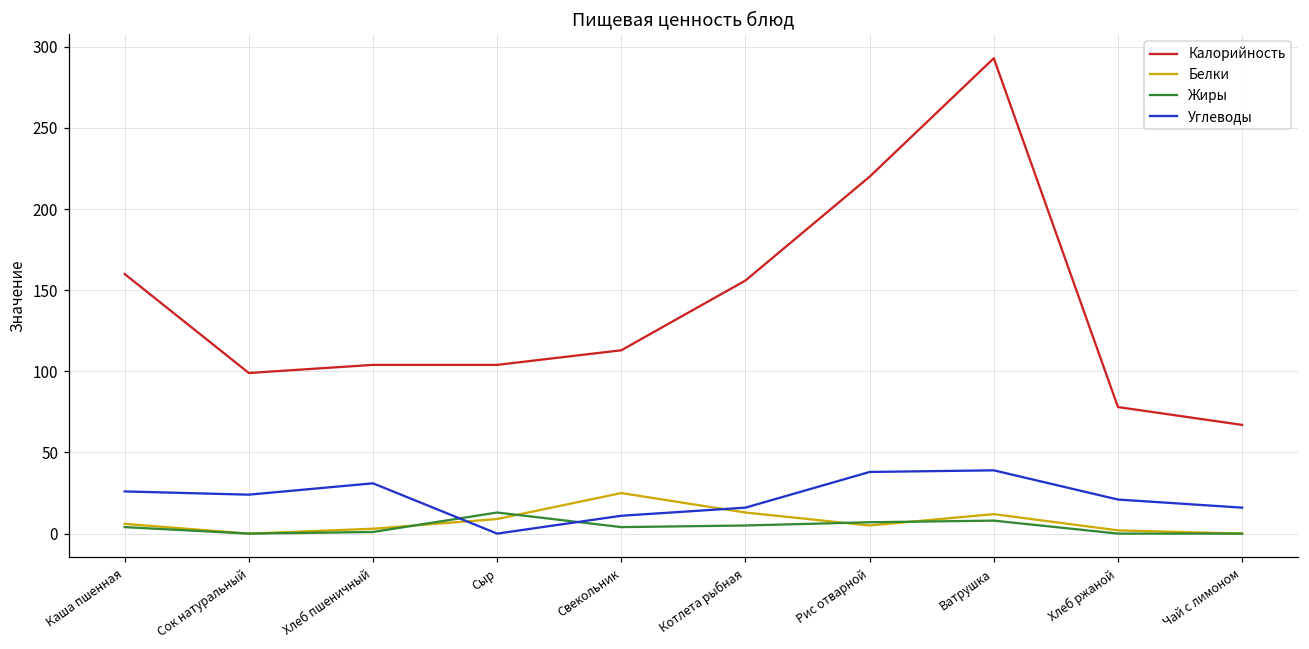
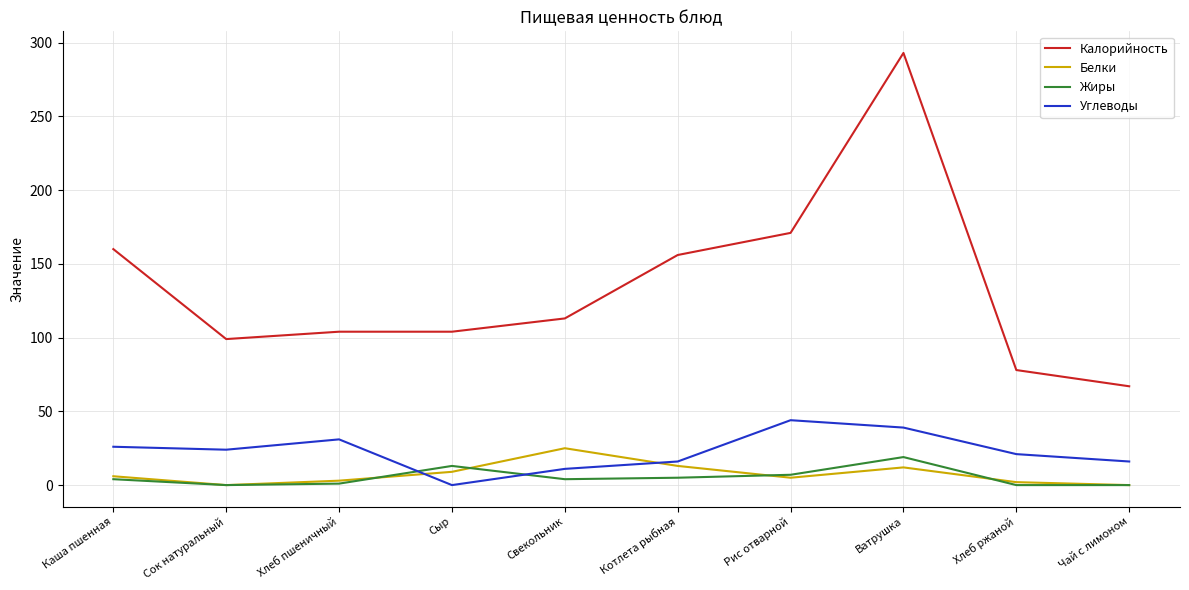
  {
    "Калорийность": {
      "Каша пшенная": 160,
      "Сок натуральный": 99,
      "Хлеб пшеничный": 104,
      "Сыр": 104,
      "Свекольник": 113,
      "Котлета рыбная": 156,
-     "Рис отварной": 220,
+     "Рис отварной": 171,
      "Ватрушка": 293,
      "Хлеб ржаной": 78,
      "Чай с лимоном": 67
    },
    "Белки": {
      "Каша пшенная": 6,
      "Хлеб пшеничный": 3,
      "Сыр": 9,
      "Свекольник": 25,
      "Котлета рыбная": 13,
      "Рис отварной": 5,
      "Ватрушка": 12,
      "Хлеб ржаной": 2
    },
    "Жиры": {
      "Каша пшенная": 4,
      "Хлеб пшеничный": 1,
      "Сыр": 13,
      "Свекольник": 4,
      "Котлета рыбная": 5,
      "Рис отварной": 7,
-     "Ватрушка": 8,
+     "Ватрушка": 19,
      "Хлеб ржаной": 0
    },
    "Углеводы": {
      "Каша пшенная": 26,
      "Сок натуральный": 24,
      "Хлеб пшеничный": 31,
      "Сыр": 0,
      "Свекольник": 11,
      "Котлета рыбная": 16,
-     "Рис отварной": 38,
+     "Рис отварной": 44,
      "Ватрушка": 39,
      "Хлеб ржаной": 21,
      "Чай с лимоном": 16
    }
  }
